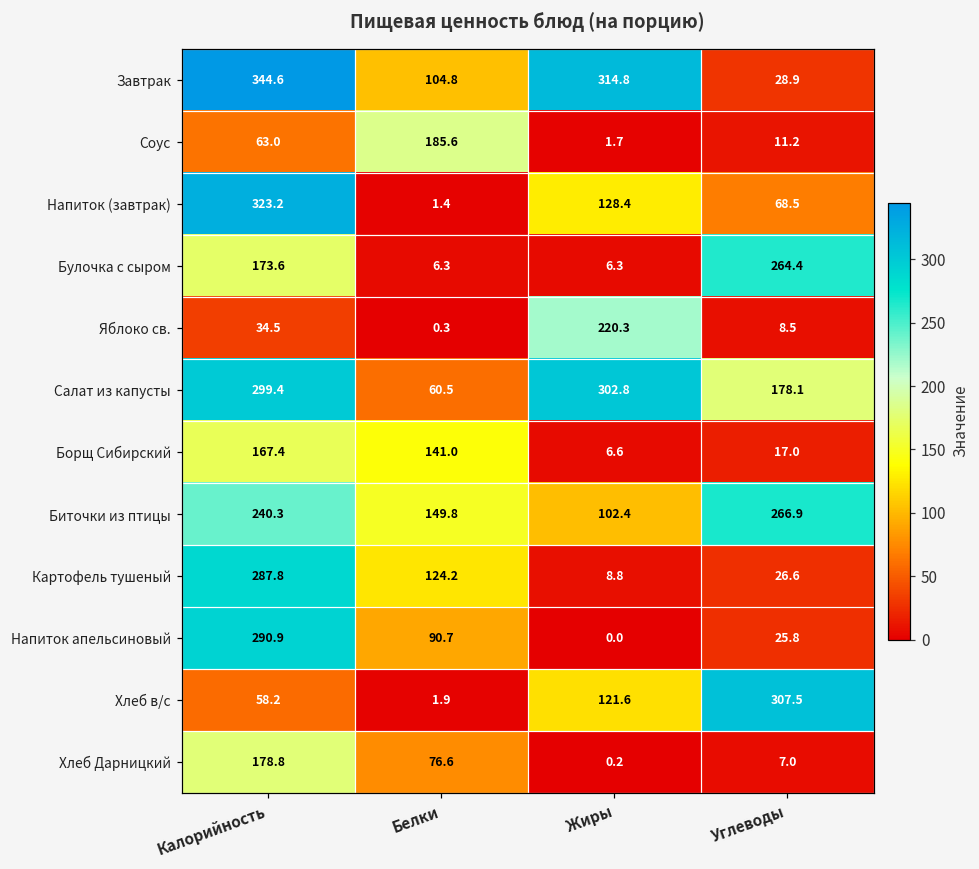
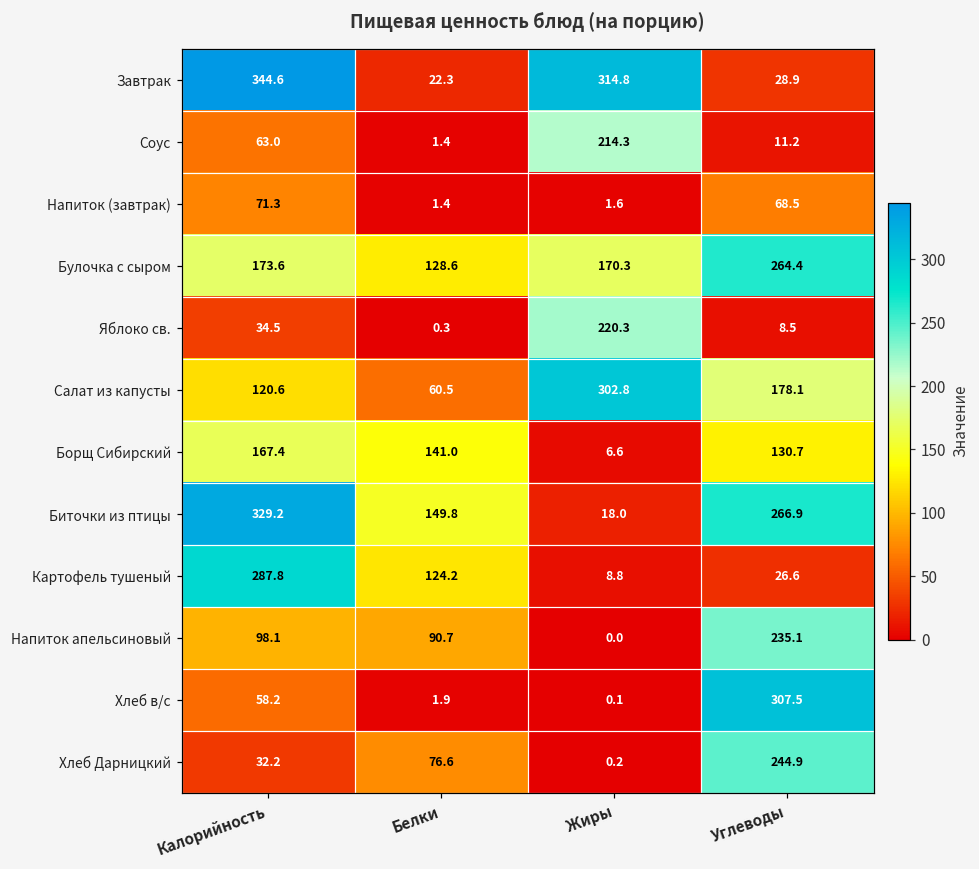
  {
    "Завтрак": {
      "Калорийность": 344.6,
-     "Белки": 104.8,
+     "Белки": 22.3,
      "Жиры": 314.8,
      "Углеводы": 28.9
    },
    "Соус": {
      "Калорийность": 63.0,
-     "Белки": 185.6,
-     "Жиры": 1.7,
+     "Белки": 1.4,
+     "Жиры": 214.3,
      "Углеводы": 11.2
    },
    "Напиток (завтрак)": {
-     "Калорийность": 323.2,
+     "Калорийность": 71.3,
      "Белки": 1.4,
-     "Жиры": 128.4,
+     "Жиры": 1.6,
      "Углеводы": 68.5
    },
    "Булочка с сыром": {
      "Калорийность": 173.6,
-     "Белки": 6.3,
-     "Жиры": 6.3,
+     "Белки": 128.6,
+     "Жиры": 170.3,
      "Углеводы": 264.4
    },
    "Яблоко св.": {
      "Калорийность": 34.5,
      "Белки": 0.3,
      "Жиры": 220.3,
      "Углеводы": 8.5
    },
    "Салат из капусты": {
-     "Калорийность": 299.4,
+     "Калорийность": 120.6,
      "Белки": 60.5,
      "Жиры": 302.8,
      "Углеводы": 178.1
    },
    "Борщ Сибирский": {
      "Калорийность": 167.4,
      "Белки": 141.0,
      "Жиры": 6.6,
-     "Углеводы": 17.0
+     "Углеводы": 130.7
    },
    "Биточки из птицы": {
-     "Калорийность": 240.3,
+     "Калорийность": 329.2,
      "Белки": 149.8,
-     "Жиры": 102.4,
+     "Жиры": 18.0,
      "Углеводы": 266.9
    },
    "Картофель тушеный": {
      "Калорийность": 287.8,
      "Белки": 124.2,
      "Жиры": 8.8,
      "Углеводы": 26.6
    },
    "Напиток апельсиновый": {
-     "Калорийность": 290.9,
+     "Калорийность": 98.1,
      "Белки": 90.7,
      "Жиры": 0.0,
-     "Углеводы": 25.8
+     "Углеводы": 235.1
    },
    "Хлеб в/с": {
      "Калорийность": 58.2,
      "Белки": 1.9,
-     "Жиры": 121.6,
+     "Жиры": 0.1,
      "Углеводы": 307.5
    },
    "Хлеб Дарницкий": {
-     "Калорийность": 178.8,
+     "Калорийность": 32.2,
      "Белки": 76.6,
      "Жиры": 0.2,
-     "Углеводы": 7.0
+     "Углеводы": 244.9
    }
  }
